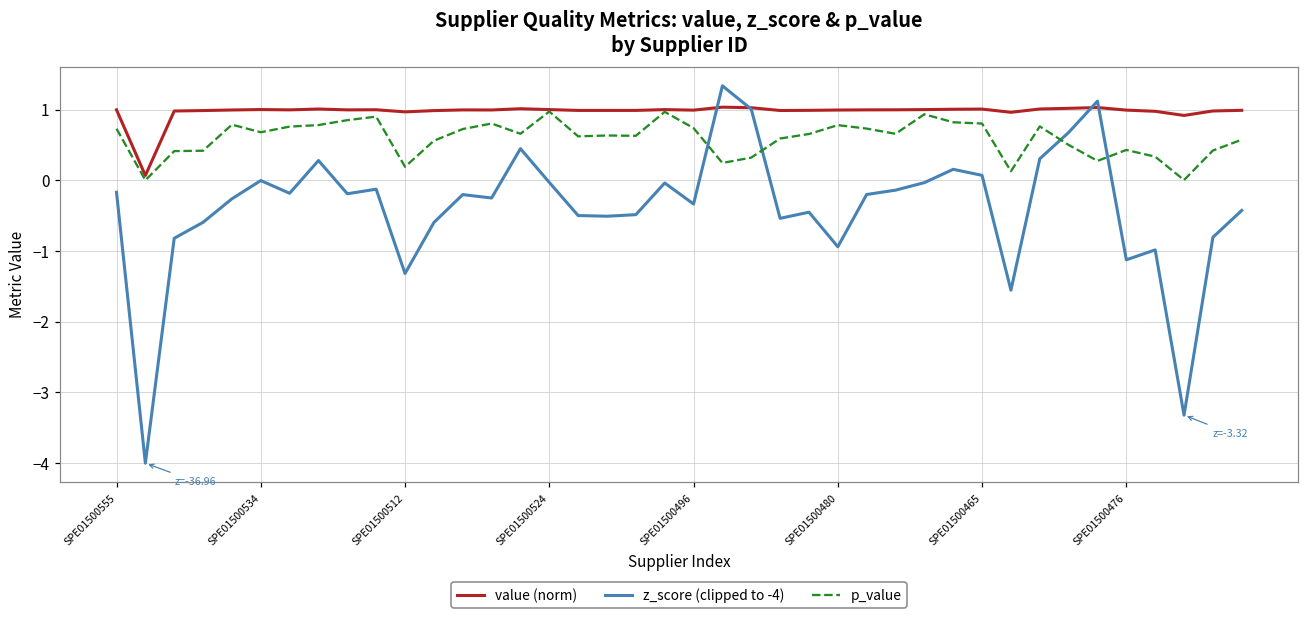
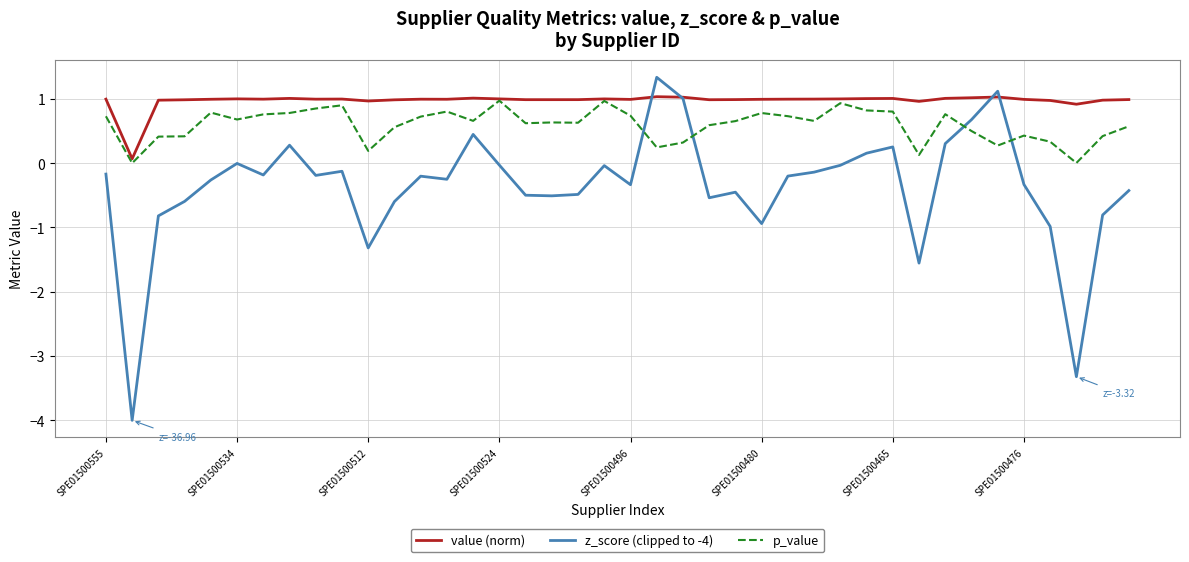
  {
    "value (norm)": {
      "SPE01500555": 1.0,
      "SPE01500534": 1.0,
      "SPE01500512": 1.0,
      "SPE01500496": 1.0,
      "SPE01500480": 1.0,
      "SPE01500465": 1.0,
      "SPE01500476": 1.0
    },
    "z_score (clipped to -4)": {
      "SPE01500555": -0.2,
      "SPE01500534": 0.0,
      "SPE01500512": -1.3,
      "SPE01500524": 0.0,
      "SPE01500496": -0.3,
      "SPE01500480": -0.9,
-     "SPE01500465": 0.1,
-     "SPE01500476": -1.1
+     "SPE01500465": 0.3,
+     "SPE01500476": -0.3
    },
    "p_value": {
      "SPE01500555": 0.7,
      "SPE01500534": 0.7,
      "SPE01500512": 0.2,
      "SPE01500496": 0.7,
      "SPE01500480": 0.8,
      "SPE01500465": 0.8,
      "SPE01500476": 0.4
    }
  }
